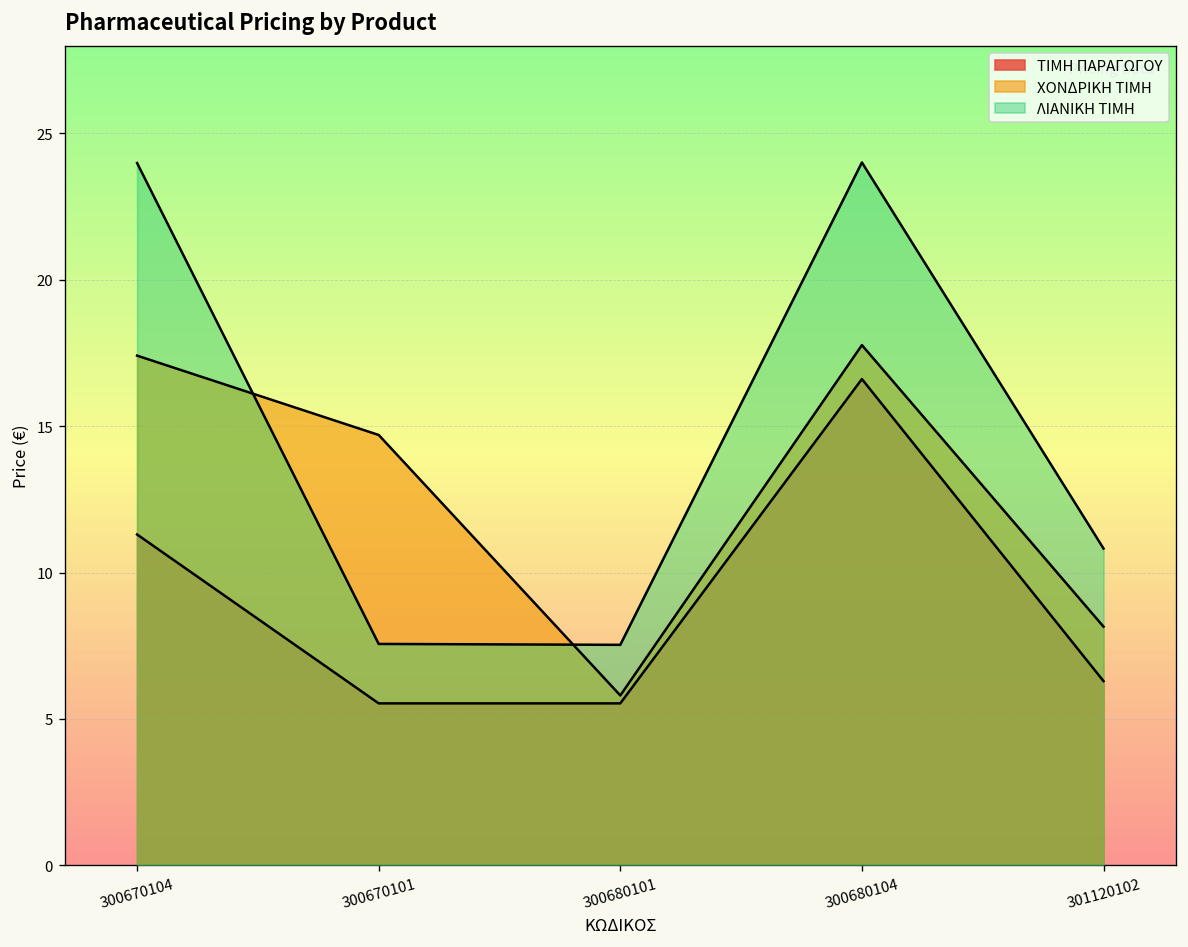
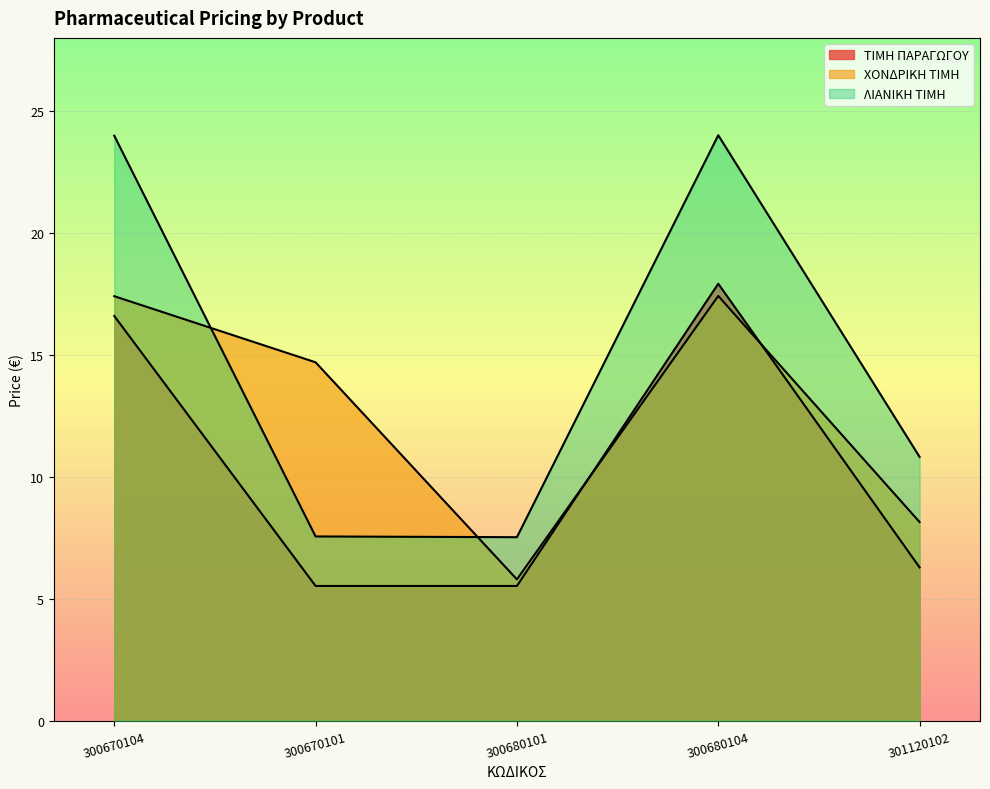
  {
    "ΤΙΜΗ ΠΑΡΑΓΩΓΟΥ": {
-     "300670104": 11.3,
+     "300670104": 16.6,
      "300670101": 5.5,
      "300680101": 5.5,
-     "300680104": 16.6,
+     "300680104": 17.9,
      "301120102": 6.3
    },
    "ΧΟΝΔΡΙΚΗ ΤΙΜΗ": {
      "300670104": 17.4,
      "300670101": 14.7,
      "300680101": 5.8,
-     "300680104": 17.8,
+     "300680104": 17.4,
      "301120102": 8.2
    },
    "ΛΙΑΝΙΚΗ ΤΙΜΗ": {
      "300670104": 24.0,
      "300670101": 7.6,
      "300680101": 7.5,
      "300680104": 24.0,
      "301120102": 10.8
    }
  }
